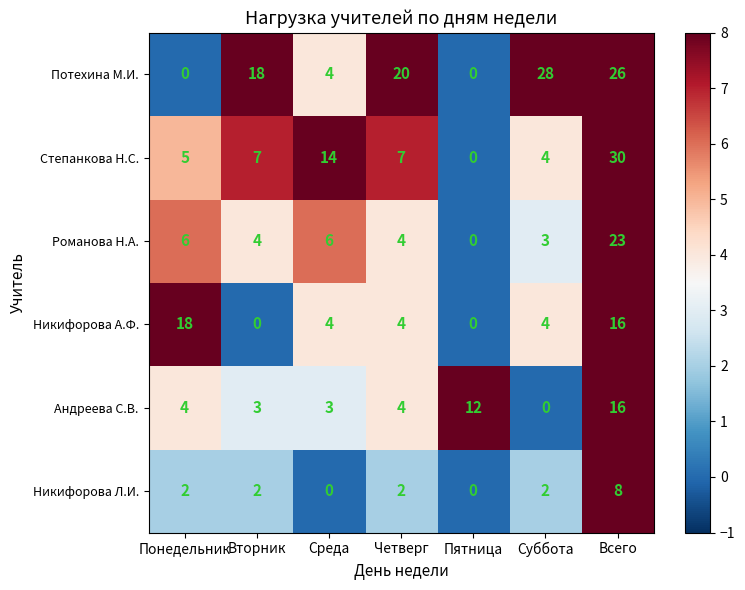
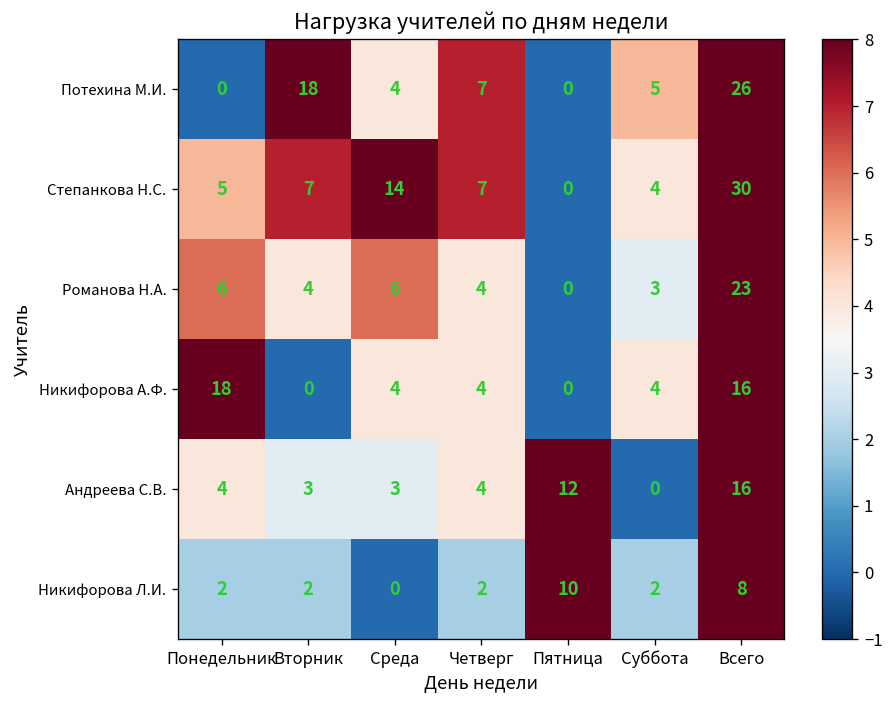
  {
    "Потехина М.И.": {
      "Понедельник": 0,
      "Вторник": 18,
      "Среда": 4,
-     "Четверг": 20,
+     "Четверг": 7,
      "Пятница": 0,
-     "Суббота": 28,
+     "Суббота": 5,
      "Всего": 26
    },
    "Степанкова Н.С.": {
      "Понедельник": 5,
      "Вторник": 7,
      "Среда": 14,
      "Четверг": 7,
      "Пятница": 0,
      "Суббота": 4,
      "Всего": 30
    },
    "Романова Н.А.": {
      "Понедельник": 6,
      "Вторник": 4,
      "Среда": 6,
      "Четверг": 4,
      "Пятница": 0,
      "Суббота": 3,
      "Всего": 23
    },
    "Никифорова А.Ф.": {
      "Понедельник": 18,
      "Вторник": 0,
      "Среда": 4,
      "Четверг": 4,
      "Пятница": 0,
      "Суббота": 4,
      "Всего": 16
    },
    "Андреева С.В.": {
      "Понедельник": 4,
      "Вторник": 3,
      "Среда": 3,
      "Четверг": 4,
      "Пятница": 12,
      "Суббота": 0,
      "Всего": 16
    },
    "Никифорова Л.И.": {
      "Понедельник": 2,
      "Вторник": 2,
      "Среда": 0,
      "Четверг": 2,
-     "Пятница": 0,
+     "Пятница": 10,
      "Суббота": 2,
      "Всего": 8
    }
  }
